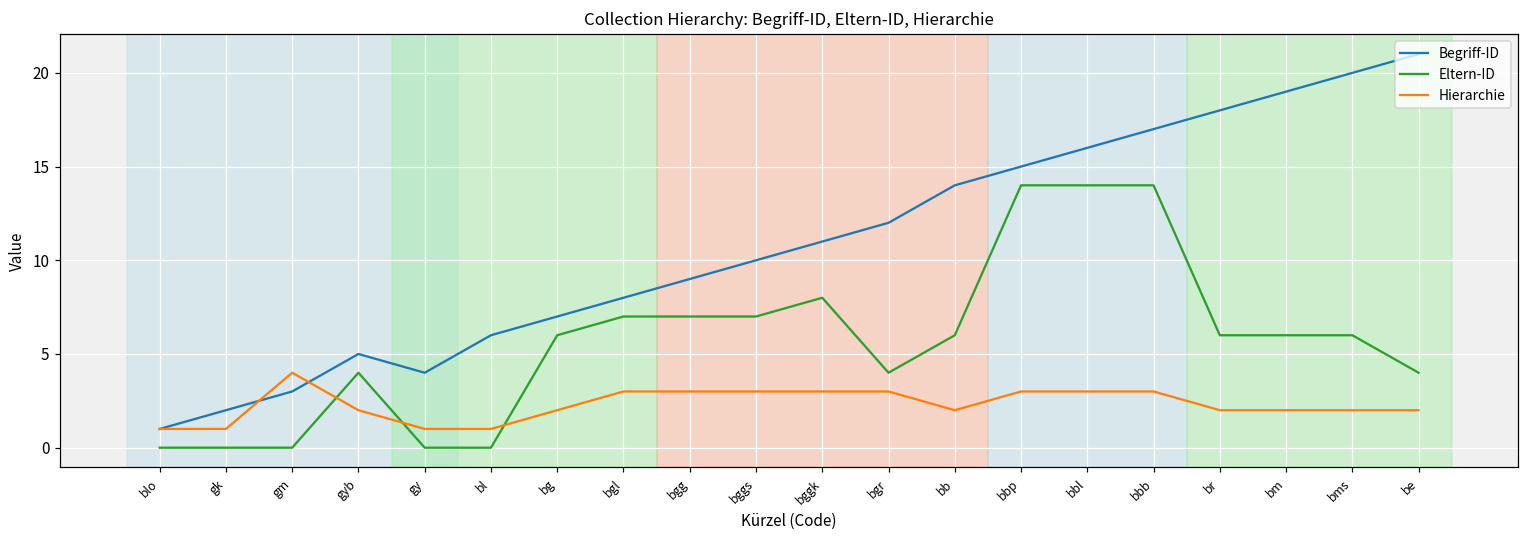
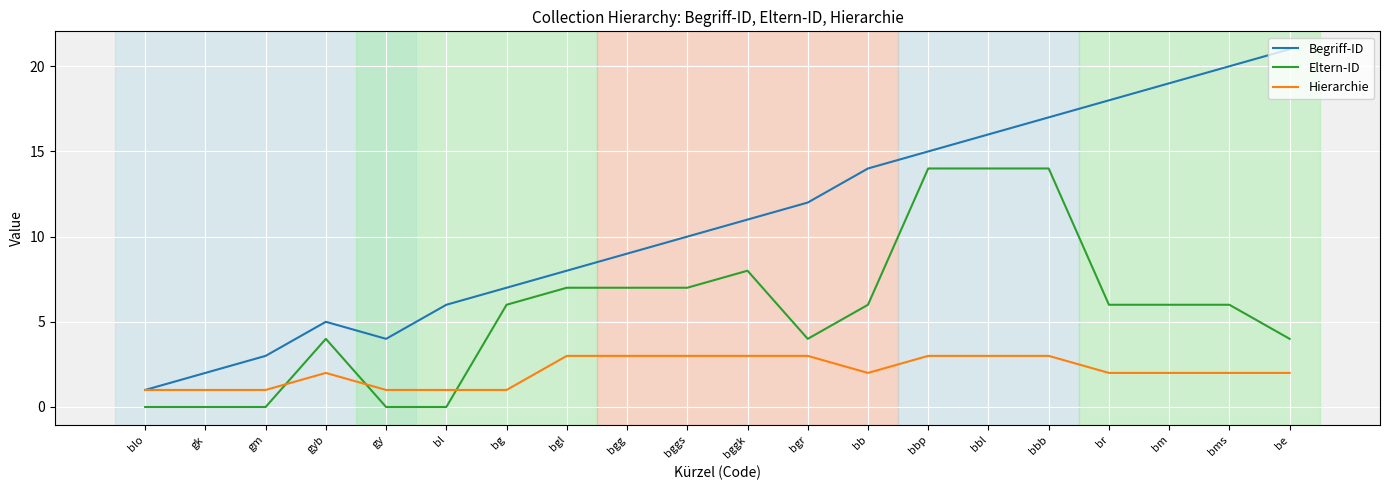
  {
    "Begriff-ID": {
      "gk": 2,
      "gm": 3,
      "gyb": 5,
      "gy": 4,
      "bl": 6,
      "bg": 7,
      "bgl": 8,
      "bgg": 9,
      "bggs": 10,
      "bggk": 11,
      "bgr": 12,
      "bb": 14,
      "bbp": 15,
      "bbl": 16,
      "bbb": 17,
      "br": 18,
      "bm": 19,
      "bms": 20
    },
    "Eltern-ID": {
      "blo": 0,
      "gk": 0,
      "gm": 0,
      "gyb": 4,
      "gy": 0,
      "bl": 0,
      "bg": 6,
      "bgl": 7,
      "bgg": 7,
      "bggs": 7,
      "bggk": 8,
      "bgr": 4,
      "bb": 6,
      "bbp": 14,
      "bbl": 14,
      "bbb": 14,
      "br": 6,
      "bm": 6,
      "bms": 6,
      "be": 4
    },
    "Hierarchie": {
      "gk": 1,
-     "gm": 4,
+     "gm": 1,
      "gyb": 2,
      "gy": 1,
      "bl": 1,
-     "bg": 2,
+     "bg": 1,
      "bgl": 3,
      "bgg": 3,
      "bggs": 3,
      "bggk": 3,
      "bgr": 3,
      "bb": 2,
      "bbp": 3,
      "bbl": 3,
      "bbb": 3,
      "br": 2,
      "bm": 2,
      "bms": 2,
      "be": 2
    }
  }
